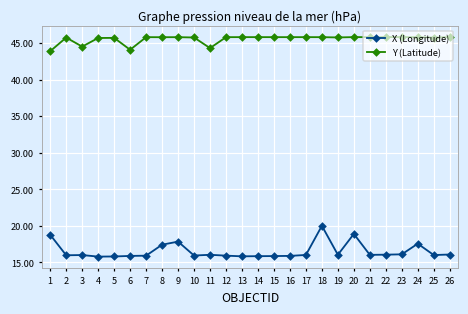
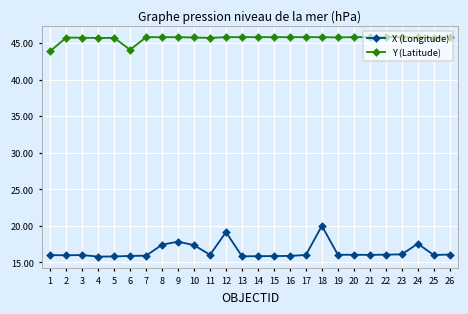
  {
    "X (Longitude)": {
-     "1": 19,
+     "1": 16,
      "2": 16,
      "3": 16,
      "4": 16,
      "5": 16,
      "6": 16,
      "7": 16,
      "8": 17,
      "9": 18,
-     "10": 16,
+     "10": 17,
      "11": 16,
-     "12": 16,
+     "12": 19,
      "13": 16,
      "14": 16,
      "15": 16,
      "16": 16,
      "17": 16,
      "18": 20,
      "19": 16,
-     "20": 19,
+     "20": 16,
      "21": 16,
      "22": 16,
      "23": 16,
      "24": 18,
      "25": 16,
      "26": 16
    },
    "Y (Latitude)": {
      "1": 44,
      "2": 46,
-     "3": 45,
+     "3": 46,
      "4": 46,
      "5": 46,
      "6": 44,
      "7": 46,
      "8": 46,
      "9": 46,
      "10": 46,
-     "11": 44,
+     "11": 46,
      "12": 46,
      "13": 46,
      "14": 46,
      "15": 46,
      "16": 46,
      "17": 46,
      "18": 46,
      "19": 46,
      "20": 46
    }
  }
